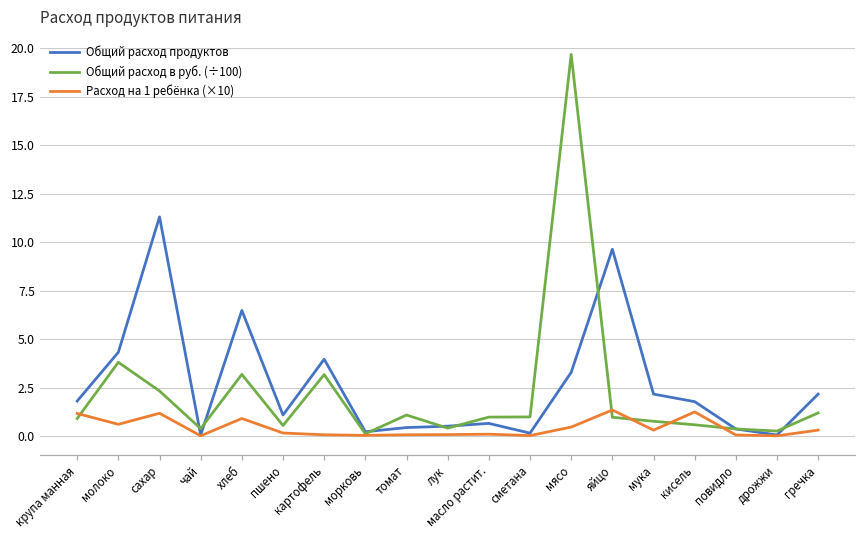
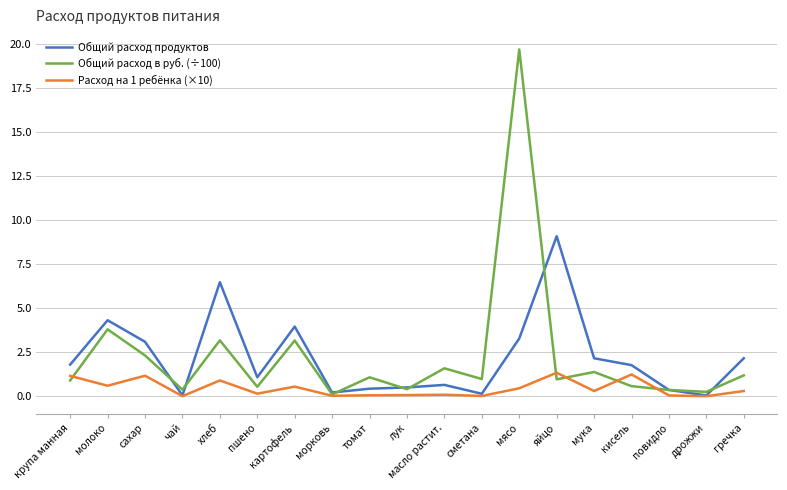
  {
    "Общий расход продуктов": {
      "крупа манная": 1.8,
      "молоко": 4.3,
-     "сахар": 11.3,
+     "сахар": 3.1,
      "хлеб": 6.5,
      "пшено": 1.1,
      "картофель": 4.0,
      "томат": 0.4,
      "масло растит.": 0.6,
      "мясо": 3.3,
-     "яйцо": 9.6,
+     "яйцо": 9.1,
      "мука": 2.2,
      "кисель": 1.8,
      "гречка": 2.2
    },
    "Общий расход в руб. (÷100)": {
      "крупа манная": 0.9,
      "молоко": 3.8,
      "сахар": 2.3,
      "чай": 0.4,
      "хлеб": 3.2,
      "пшено": 0.5,
      "картофель": 3.2,
      "томат": 1.1,
-     "масло растит.": 1.0,
+     "масло растит.": 1.6,
      "сметана": 1.0,
      "мясо": 19.7,
      "яйцо": 1.0,
-     "мука": 0.8,
+     "мука": 1.4,
      "кисель": 0.6,
      "дрожжи": 0.3,
      "гречка": 1.2
    },
    "Расход на 1 ребёнка (×10)": {
      "крупа манная": 1.2,
      "молоко": 0.6,
      "сахар": 1.2,
      "хлеб": 0.9,
      "пшено": 0.2,
-     "картофель": 0.1,
+     "картофель": 0.6,
      "томат": 0.1,
      "лук": 0.1,
      "масло растит.": 0.1,
      "мясо": 0.5,
      "яйцо": 1.3,
      "мука": 0.3,
      "кисель": 1.2,
      "повидло": 0.1,
      "гречка": 0.3
    }
  }
